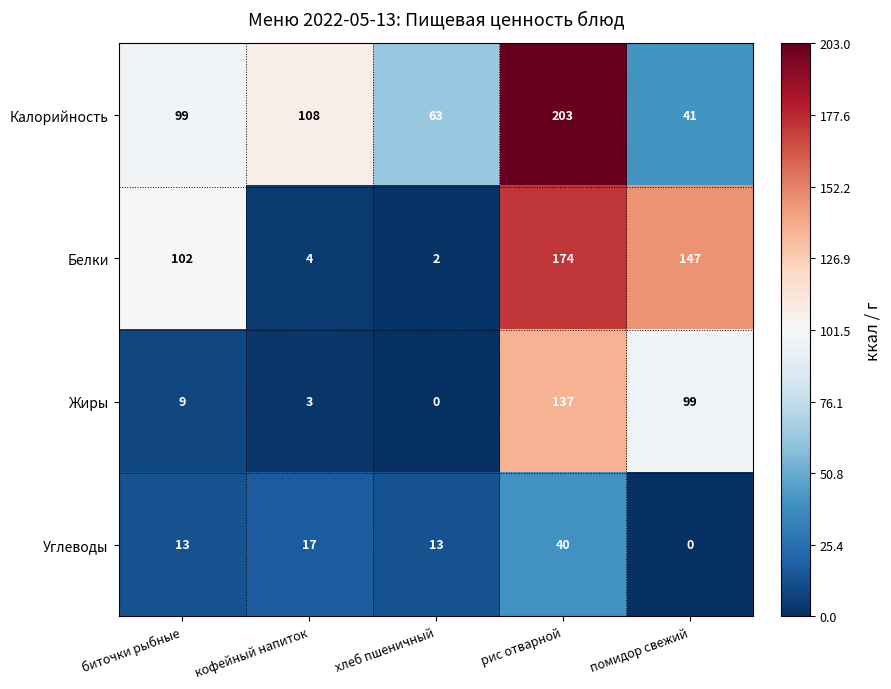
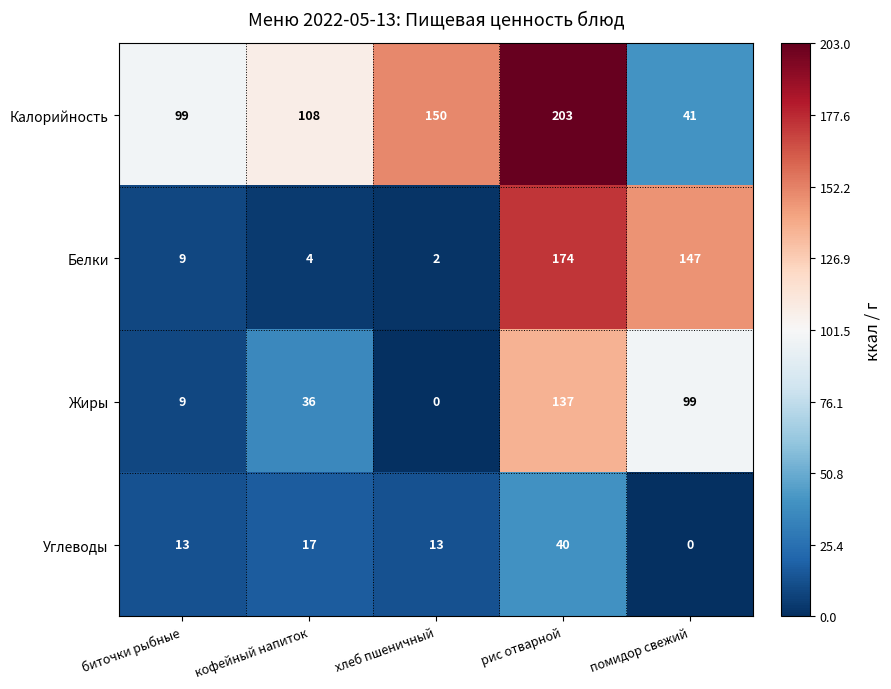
  {
    "Калорийность": {
      "биточки рыбные": 99,
      "кофейный напиток": 108,
-     "хлеб пшеничный": 63,
+     "хлеб пшеничный": 150,
      "рис отварной": 203,
      "помидор свежий": 41
    },
    "Белки": {
-     "биточки рыбные": 102,
+     "биточки рыбные": 9,
      "кофейный напиток": 4,
      "хлеб пшеничный": 2,
      "рис отварной": 174,
      "помидор свежий": 147
    },
    "Жиры": {
      "биточки рыбные": 9,
-     "кофейный напиток": 3,
+     "кофейный напиток": 36,
      "хлеб пшеничный": 0,
      "рис отварной": 137,
      "помидор свежий": 99
    },
    "Углеводы": {
      "биточки рыбные": 13,
      "кофейный напиток": 17,
      "хлеб пшеничный": 13,
      "рис отварной": 40,
      "помидор свежий": 0
    }
  }
